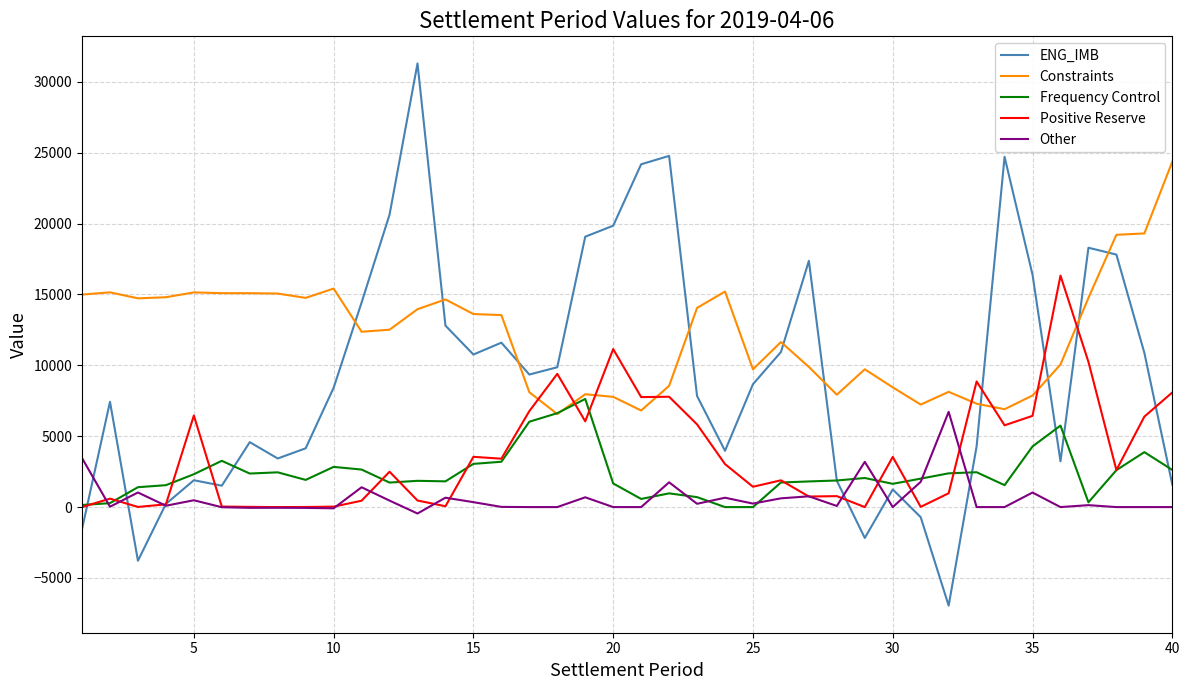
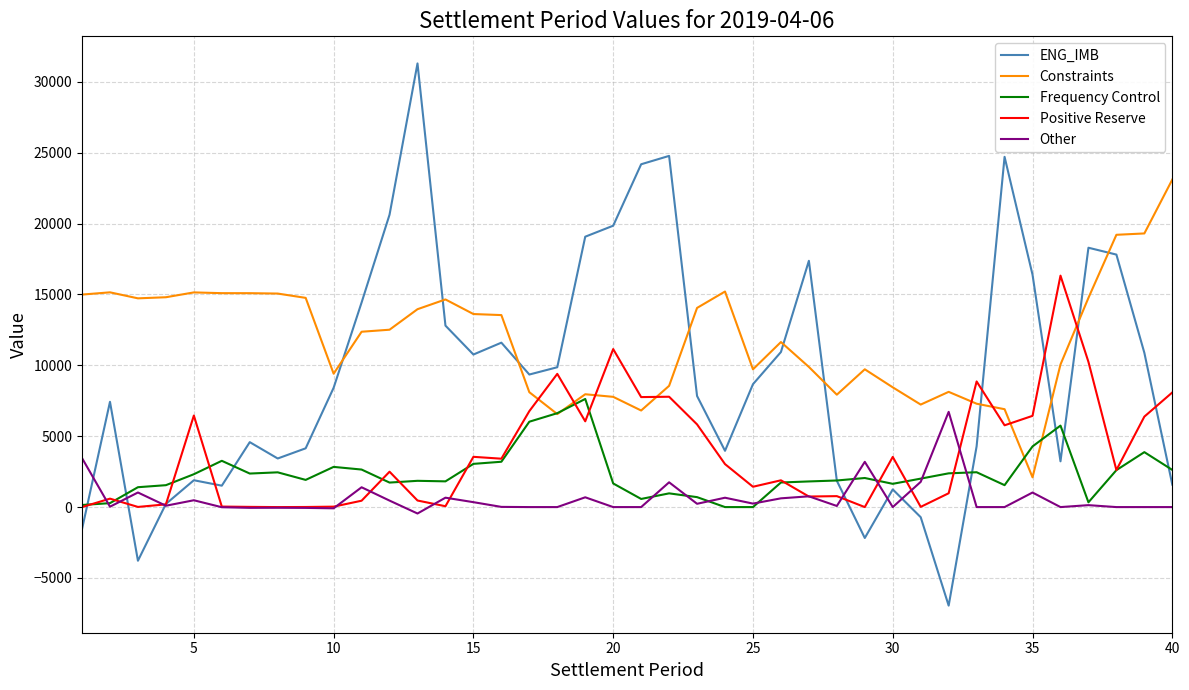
  {
    "ENG_IMB": {
      "5": 1900,
      "10": 8400,
      "15": 10800,
      "20": 19800,
      "25": 8700,
      "30": 1200,
      "35": 16400,
      "40": 1600
    },
    "Constraints": {
      "5": 15100,
-     "10": 15400,
+     "10": 9400,
      "15": 13600,
      "20": 7800,
      "25": 9700,
      "30": 8400,
-     "35": 7900,
-     "40": 24400
+     "35": 2100,
+     "40": 23100
    },
    "Frequency Control": {
      "5": 2300,
      "10": 2800,
      "15": 3000,
      "20": 1700,
      "25": 0,
      "30": 1600,
      "35": 4300,
      "40": 2600
    },
    "Positive Reserve": {
      "5": 6500,
      "15": 3500,
      "20": 11100,
      "25": 1400,
      "30": 3500,
      "35": 6400,
      "40": 8100
    },
    "Other": {
      "5": 500,
      "15": 300,
      "20": 0,
      "25": 200,
      "30": 0,
      "35": 1000,
      "40": 0
    }
  }
